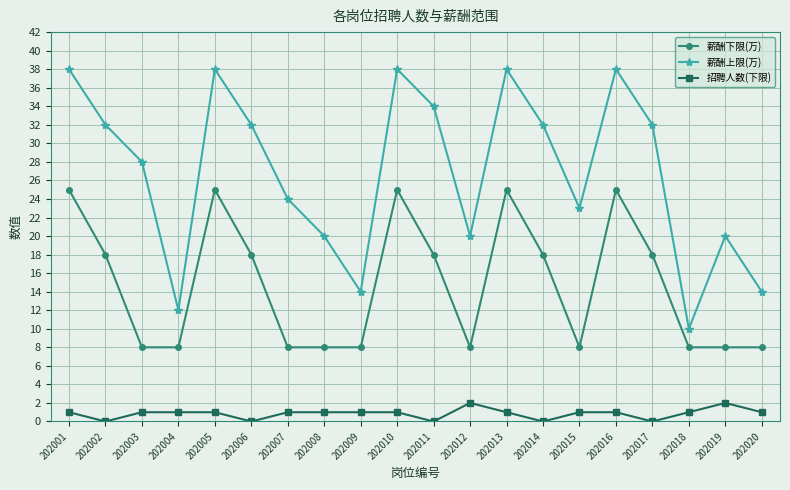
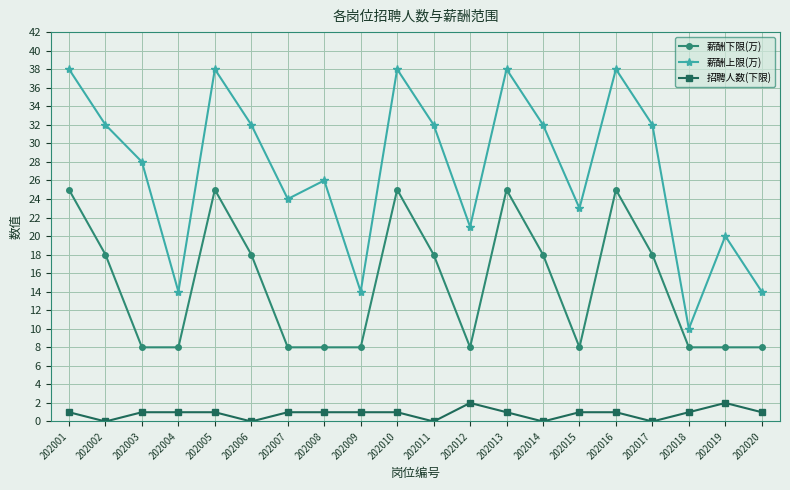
  {
    "薪酬上限(万)": {
      "202001": 38,
      "202002": 32,
      "202003": 28,
-     "202004": 12,
+     "202004": 14,
      "202005": 38,
      "202006": 32,
      "202007": 24,
-     "202008": 20,
+     "202008": 26,
      "202009": 14,
      "202010": 38,
-     "202011": 34,
-     "202012": 20,
+     "202011": 32,
+     "202012": 21,
      "202013": 38,
      "202014": 32,
      "202015": 23,
      "202016": 38,
      "202017": 32,
      "202018": 10,
      "202019": 20,
      "202020": 14
    }
  }
